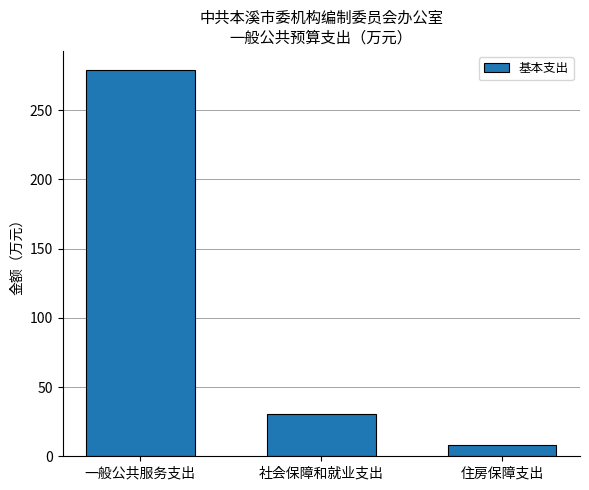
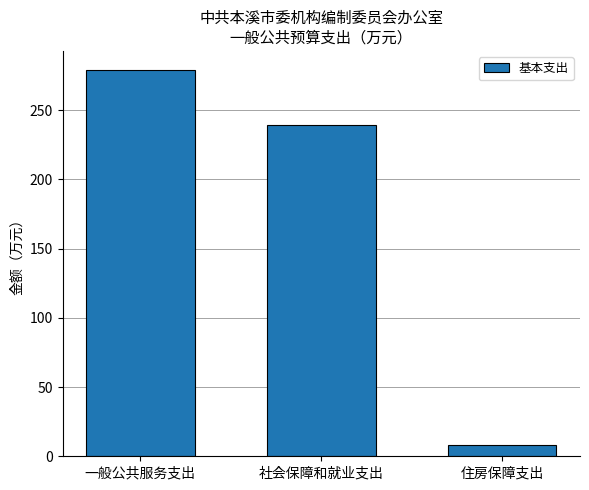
  {
    "一般公共服务支出": 279,
-   "社会保障和就业支出": 31,
+   "社会保障和就业支出": 239,
    "住房保障支出": 8
  }
